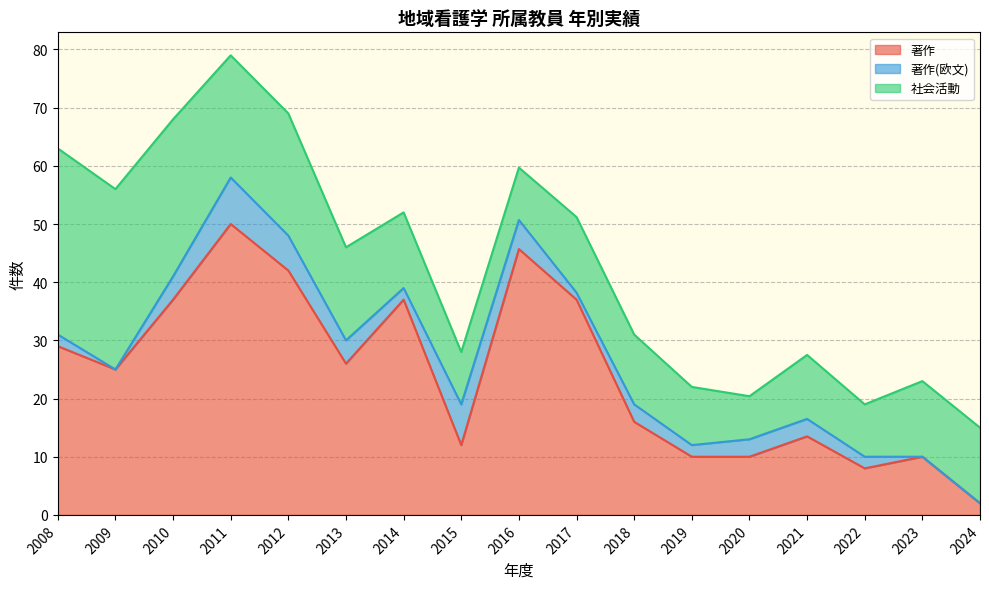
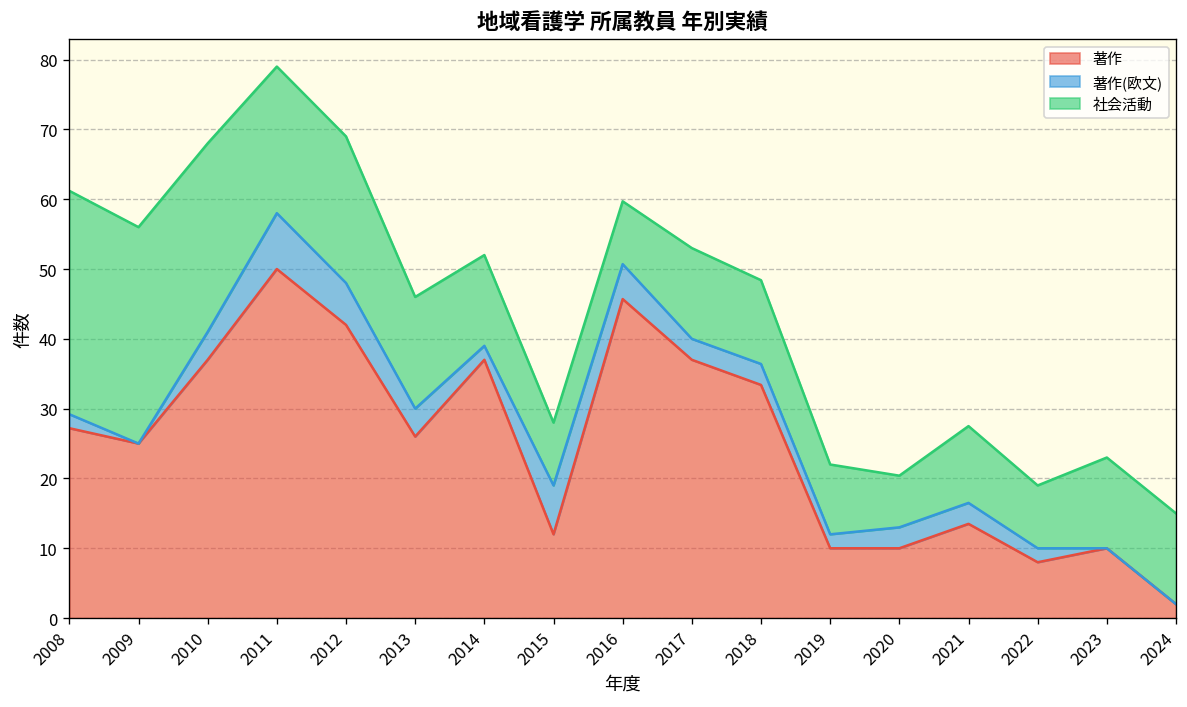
  {
    "著作": {
-     "2008": 29,
+     "2008": 27,
      "2010": 37,
      "2011": 50,
      "2012": 42,
      "2013": 26,
      "2014": 37,
      "2015": 12,
      "2016": 46,
      "2017": 37,
-     "2018": 16,
+     "2018": 33,
      "2019": 10,
      "2020": 10,
      "2021": 14,
      "2022": 8
    },
    "著作(欧文)": {
      "2008": 2,
      "2010": 4,
      "2011": 8,
      "2012": 6,
      "2013": 4,
      "2014": 2,
      "2015": 7,
      "2016": 5,
-     "2017": 1,
+     "2017": 3,
      "2018": 3,
      "2019": 2,
      "2020": 3,
      "2021": 3,
      "2022": 2
    },
    "社会活動": {
      "2008": 32,
      "2009": 31,
      "2010": 27,
      "2011": 21,
      "2012": 21,
      "2013": 16,
      "2014": 13,
      "2015": 9,
      "2016": 9,
      "2017": 13,
      "2018": 12,
      "2019": 10,
      "2020": 7,
      "2021": 11,
      "2022": 9,
      "2023": 13,
      "2024": 13
    }
  }
